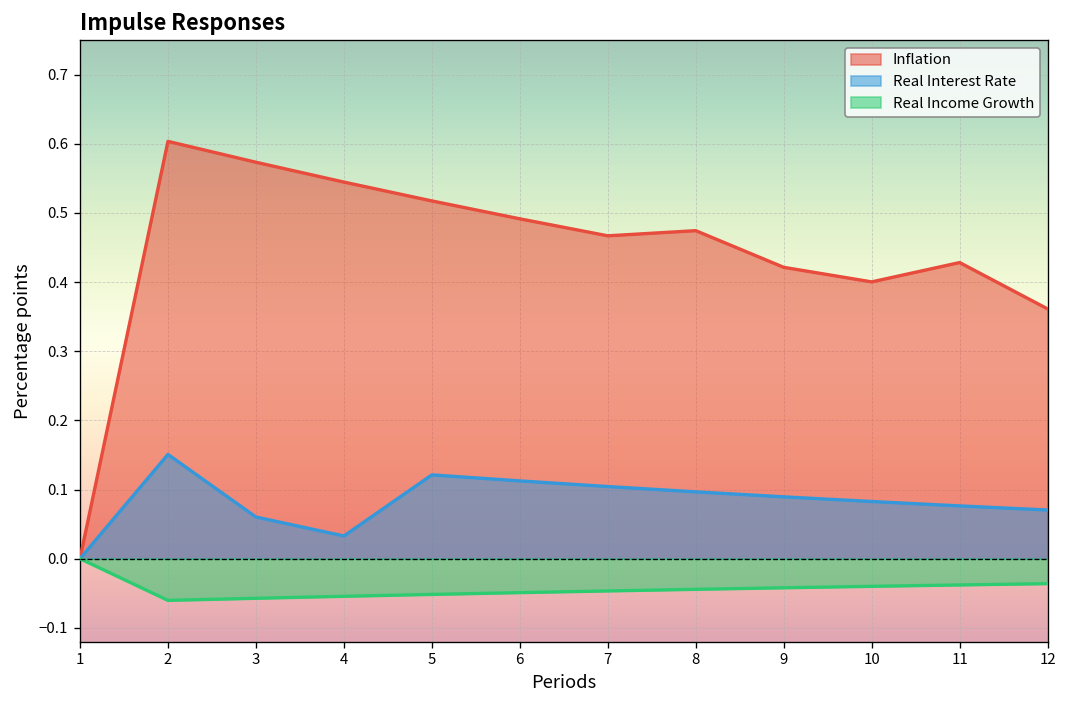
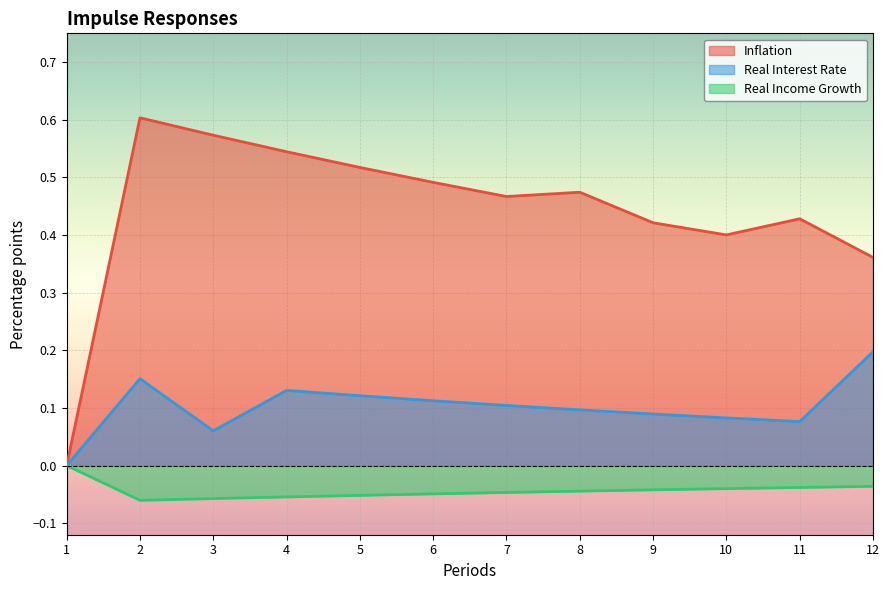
  {
    "Inflation": {
      "2": 0.60,
      "3": 0.57,
      "4": 0.54,
      "5": 0.52,
      "6": 0.49,
      "7": 0.47,
      "8": 0.47,
      "9": 0.42,
      "10": 0.40,
      "11": 0.43,
      "12": 0.36
    },
    "Real Interest Rate": {
      "2": 0.15,
      "3": 0.06,
-     "4": 0.03,
+     "4": 0.13,
      "5": 0.12,
      "6": 0.11,
      "7": 0.10,
      "8": 0.10,
      "9": 0.09,
      "10": 0.08,
      "11": 0.08,
-     "12": 0.07
+     "12": 0.20
    }
  }
